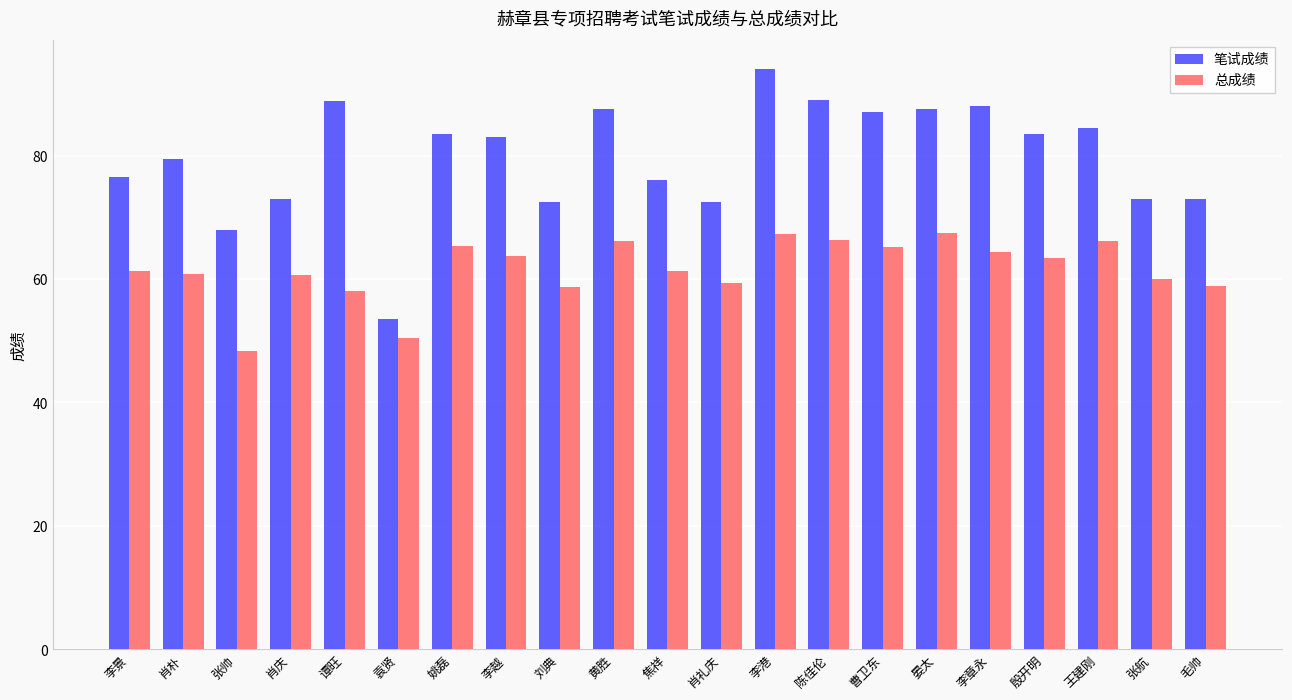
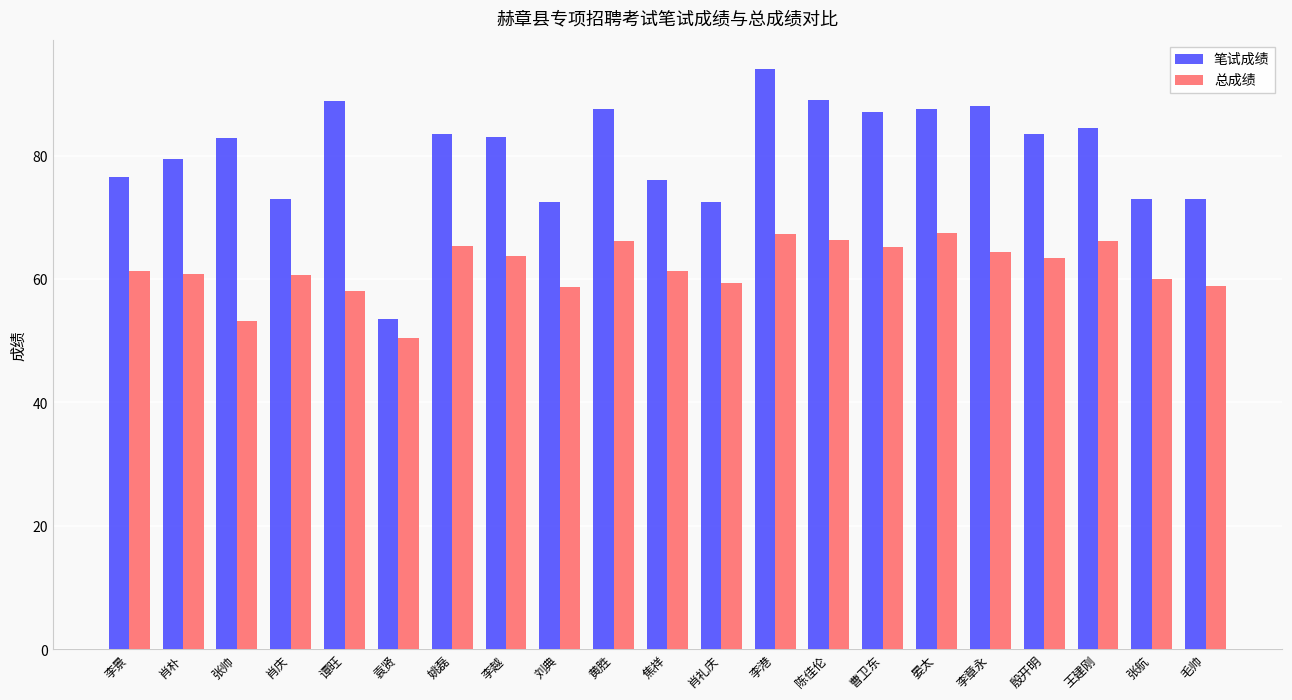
  {
    "笔试成绩": {
      "李景": 77,
      "肖朴": 80,
-     "张帅": 68,
+     "张帅": 83,
      "肖庆": 73,
      "谭旺": 89,
      "袁贤": 54,
      "姚磊": 84,
      "李越": 83,
      "刘典": 73,
      "黄胜": 88,
      "焦祥": 76,
      "肖礼庆": 73,
      "李港": 94,
      "陈佳伦": 89,
      "曹卫东": 87,
      "晏太": 88,
      "李章永": 88,
      "殷开明": 84,
      "王建刚": 85,
      "张航": 73,
      "毛帅": 73
    },
    "总成绩": {
      "李景": 61,
      "肖朴": 61,
-     "张帅": 48,
+     "张帅": 53,
      "肖庆": 61,
      "谭旺": 58,
      "袁贤": 50,
      "姚磊": 65,
      "李越": 64,
      "刘典": 59,
      "黄胜": 66,
      "焦祥": 61,
      "肖礼庆": 59,
      "李港": 67,
      "陈佳伦": 66,
      "曹卫东": 65,
      "晏太": 67,
      "李章永": 64,
      "殷开明": 63,
      "王建刚": 66,
      "张航": 60,
      "毛帅": 59
    }
  }
